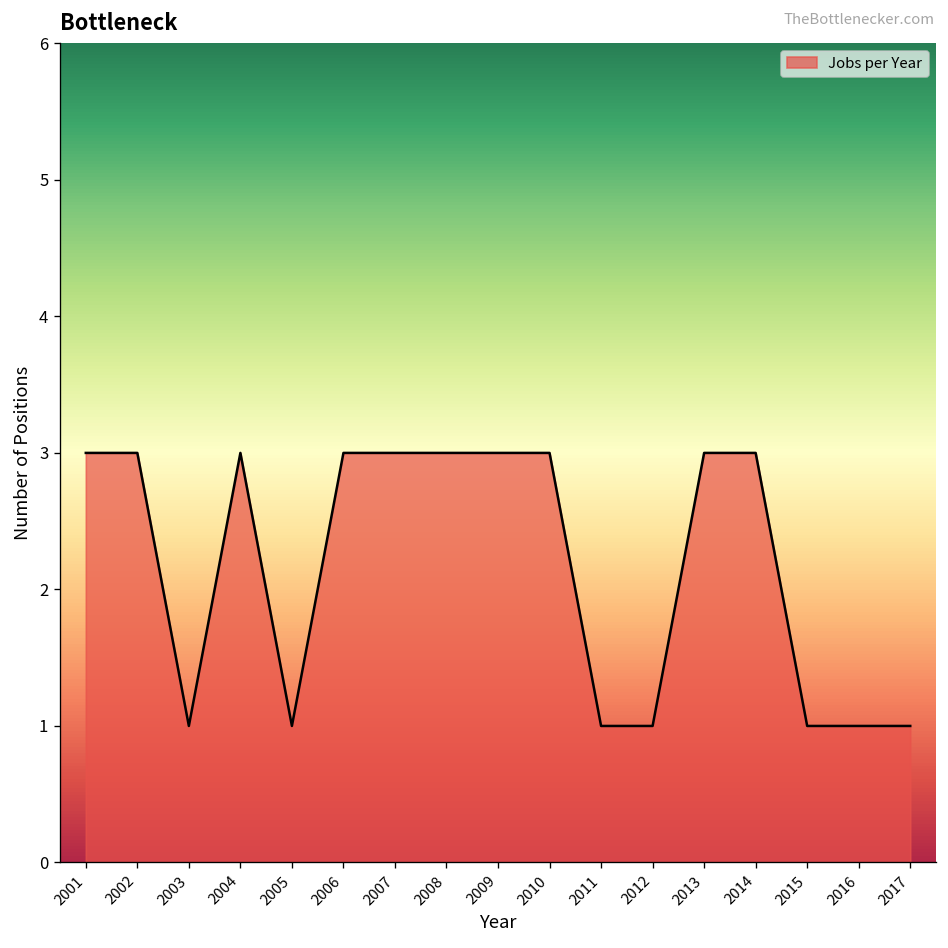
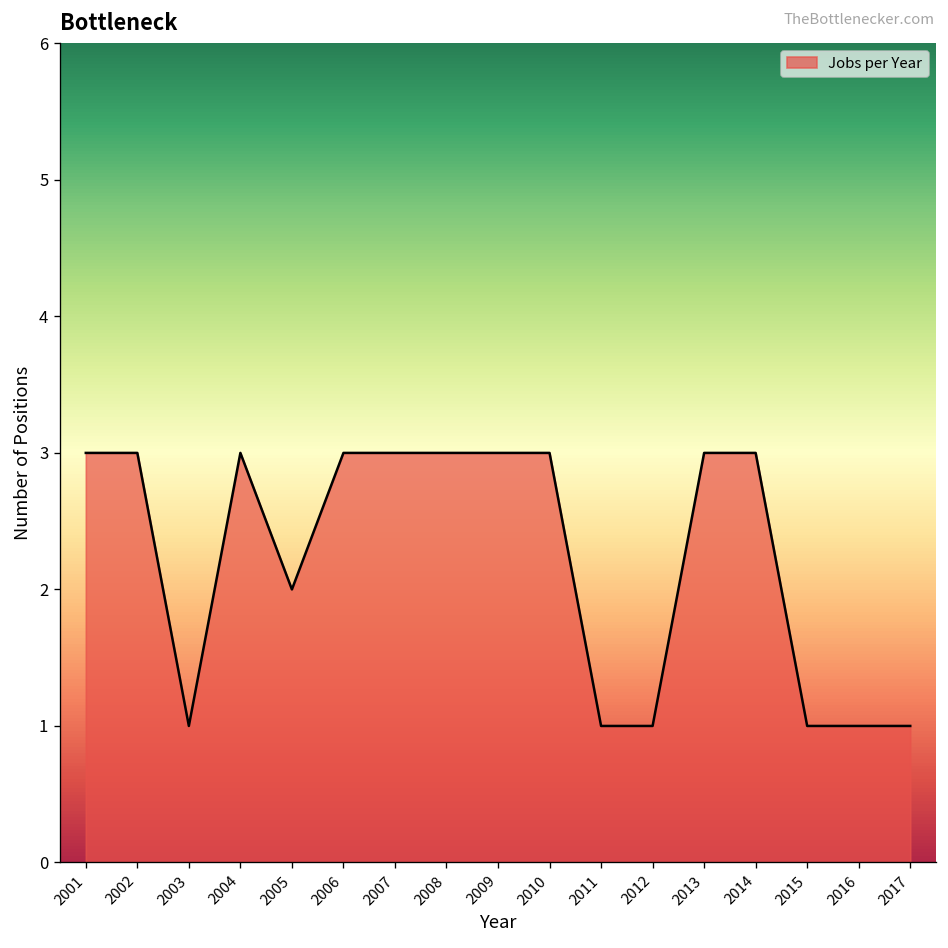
  {
    "2001": 3,
    "2002": 3,
    "2003": 1,
    "2004": 3,
-   "2005": 1,
+   "2005": 2,
    "2006": 3,
    "2007": 3,
    "2008": 3,
    "2009": 3,
    "2010": 3,
    "2011": 1,
    "2012": 1,
    "2013": 3,
    "2014": 3,
    "2015": 1,
    "2016": 1,
    "2017": 1
  }
